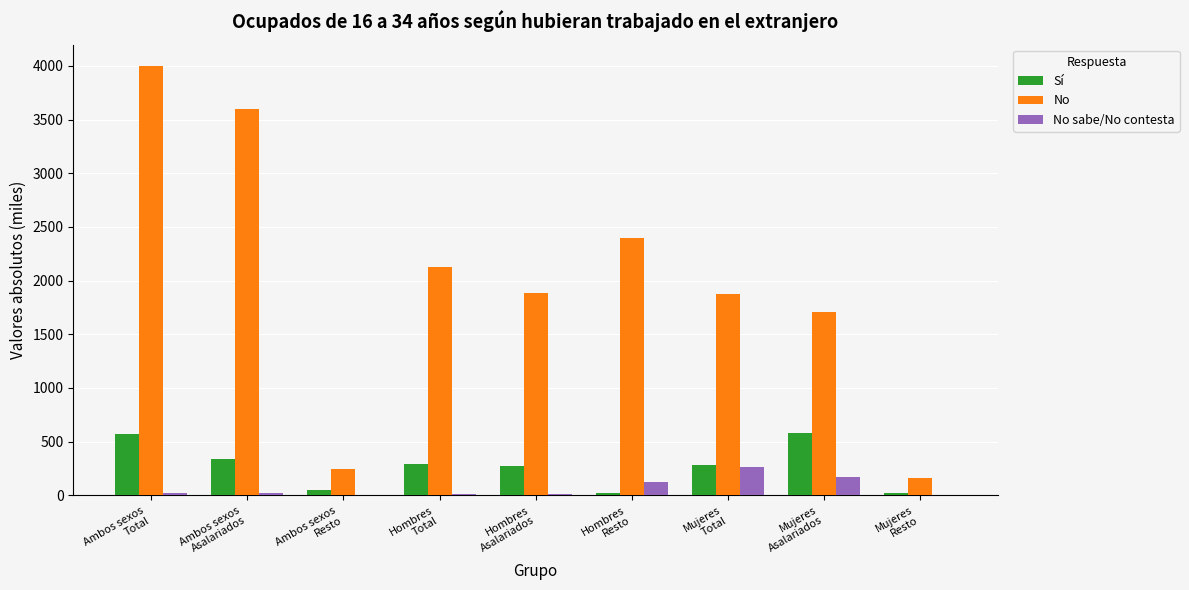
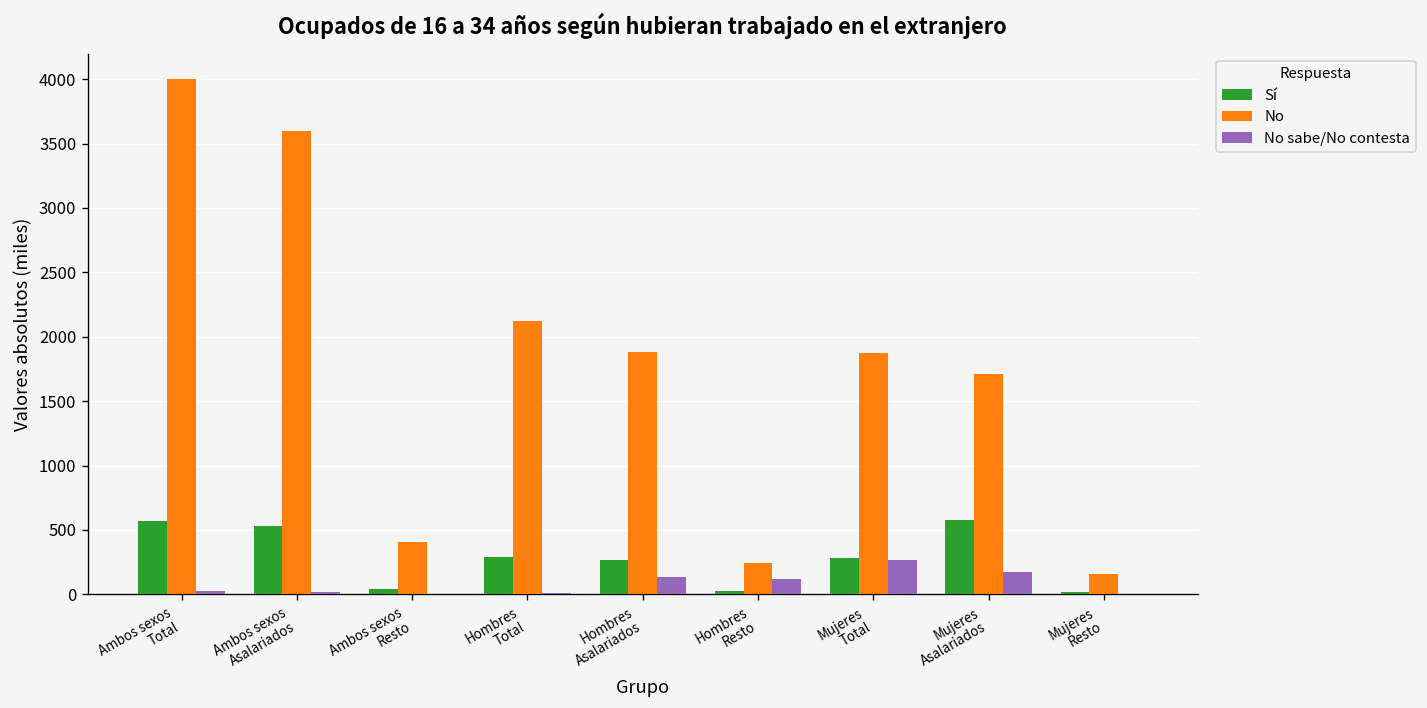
  {
    "Sí": {
      "Ambos sexos Total": 570,
-     "Ambos sexos Asalariados": 340,
+     "Ambos sexos Asalariados": 530,
      "Ambos sexos Resto": 50,
      "Hombres Total": 290,
      "Hombres Asalariados": 270,
      "Hombres Resto": 20,
      "Mujeres Total": 280,
      "Mujeres Asalariados": 580
    },
    "No": {
      "Ambos sexos Total": 4000,
      "Ambos sexos Asalariados": 3600,
-     "Ambos sexos Resto": 250,
+     "Ambos sexos Resto": 400,
      "Hombres Total": 2130,
      "Hombres Asalariados": 1880,
-     "Hombres Resto": 2400,
+     "Hombres Resto": 240,
      "Mujeres Total": 1870,
      "Mujeres Asalariados": 1710,
      "Mujeres Resto": 160
    },
    "No sabe/No contesta": {
      "Ambos sexos Total": 20,
-     "Hombres Asalariados": 10,
+     "Hombres Asalariados": 130,
      "Hombres Resto": 120,
      "Mujeres Total": 260,
      "Mujeres Asalariados": 170
    }
  }
